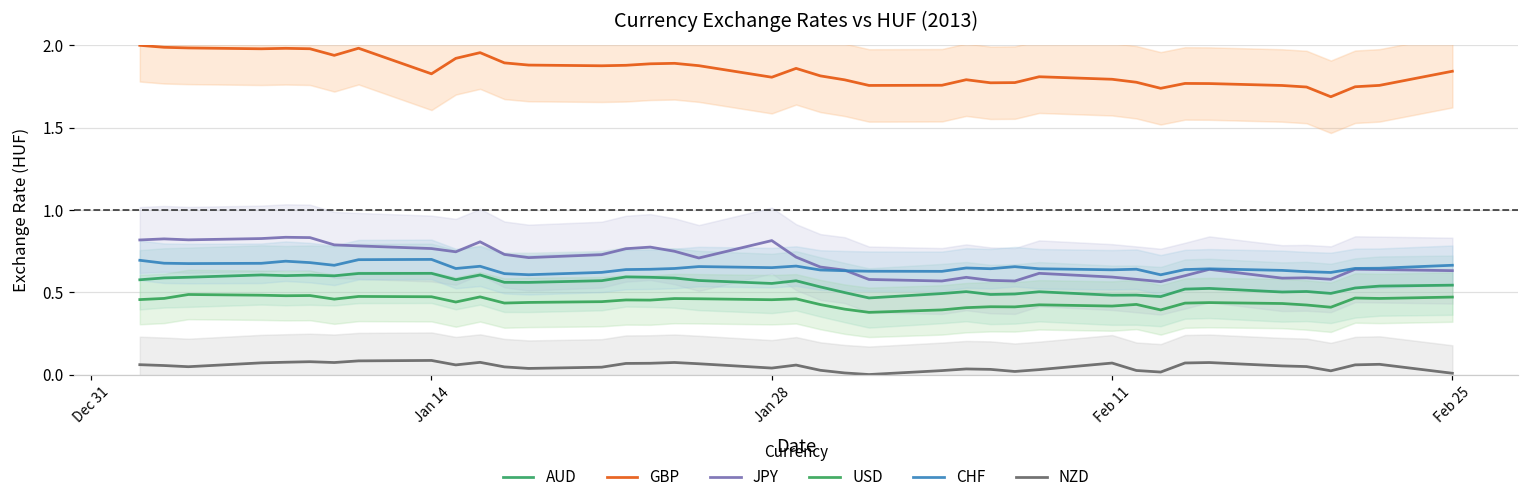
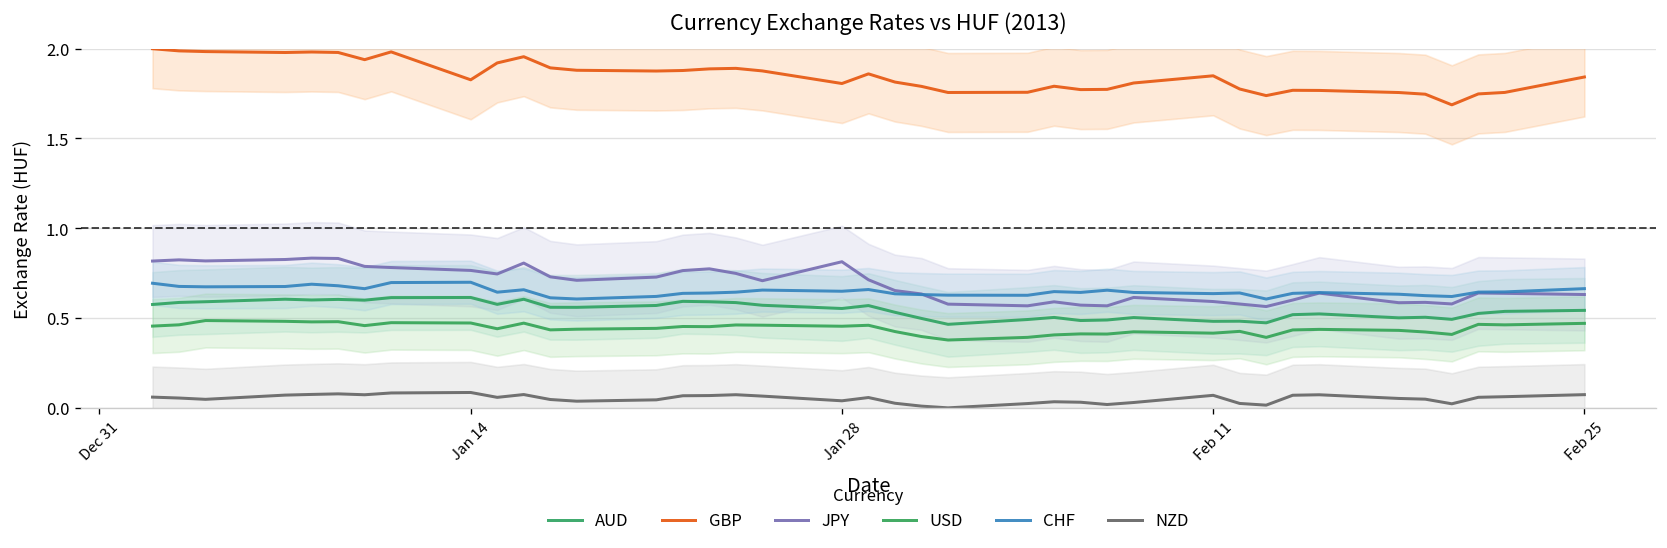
  {
    "GBP": {
      "Jan 14": 1.83,
      "Jan 28": 1.81,
-     "Feb 11": 1.79,
+     "Feb 11": 1.85,
      "Feb 25": 1.84
    },
    "JPY": {
      "Jan 14": 0.77,
      "Jan 28": 0.81,
      "Feb 11": 0.59
    },
    "CHF": {
      "Jan 14": 0.70,
      "Jan 28": 0.65,
      "Feb 11": 0.64,
      "Feb 25": 0.66
    },
    "NZD": {
      "Jan 14": 0.09,
      "Jan 28": 0.04,
      "Feb 11": 0.07,
-     "Feb 25": 0.01
+     "Feb 25": 0.07
    }
  }
